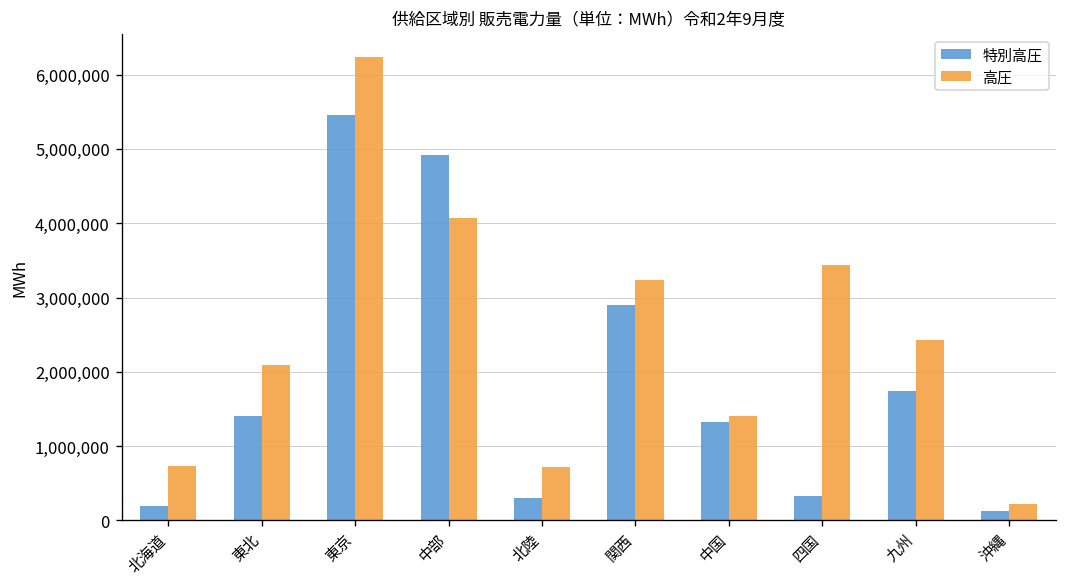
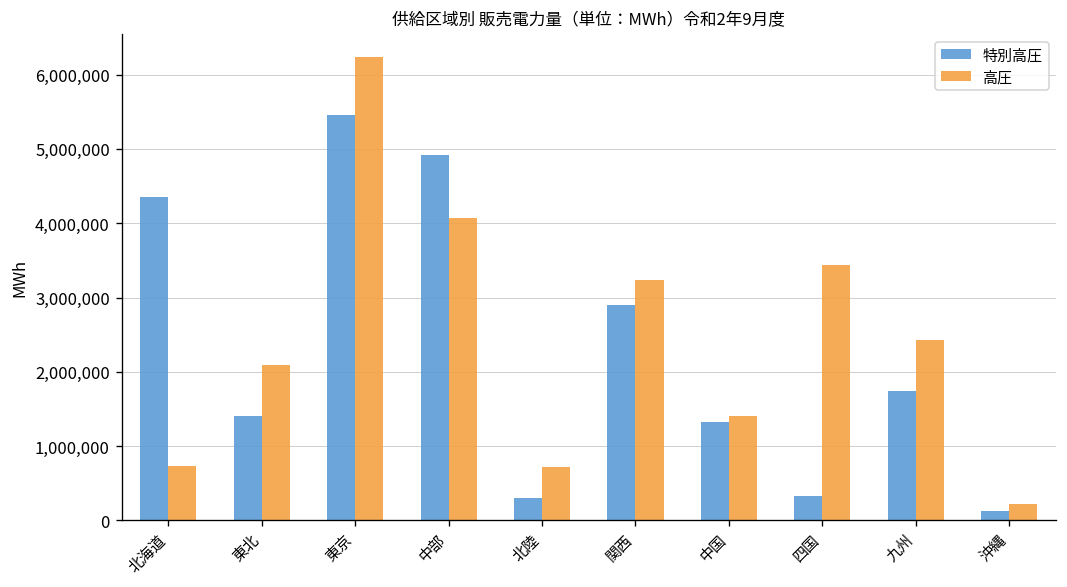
  {
    "特別高圧": {
-     "北海道": "200,000",
+     "北海道": "4,300,000",
      "東北": "1,400,000",
      "東京": "5,500,000",
      "中部": "4,900,000",
      "北陸": "300,000",
      "関西": "2,900,000",
      "中国": "1,300,000",
      "四国": "300,000",
      "九州": "1,700,000",
      "沖縄": "100,000"
    },
    "高圧": {
      "北海道": "700,000",
      "東北": "2,100,000",
      "東京": "6,200,000",
      "中部": "4,100,000",
      "北陸": "700,000",
      "関西": "3,200,000",
      "中国": "1,400,000",
      "四国": "3,400,000",
      "九州": "2,400,000",
      "沖縄": "200,000"
    }
  }
